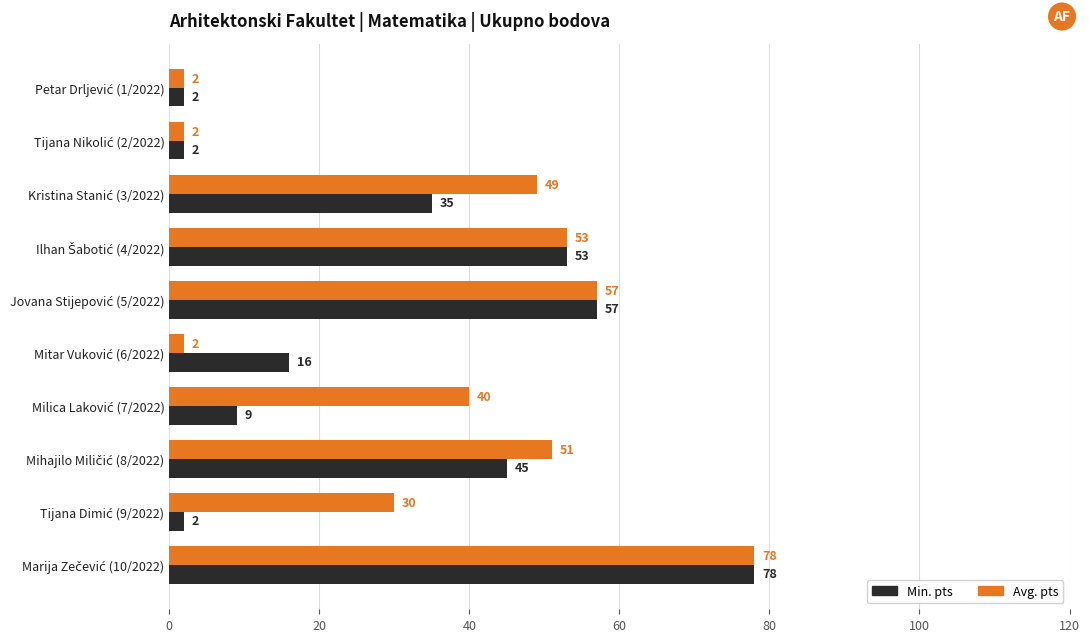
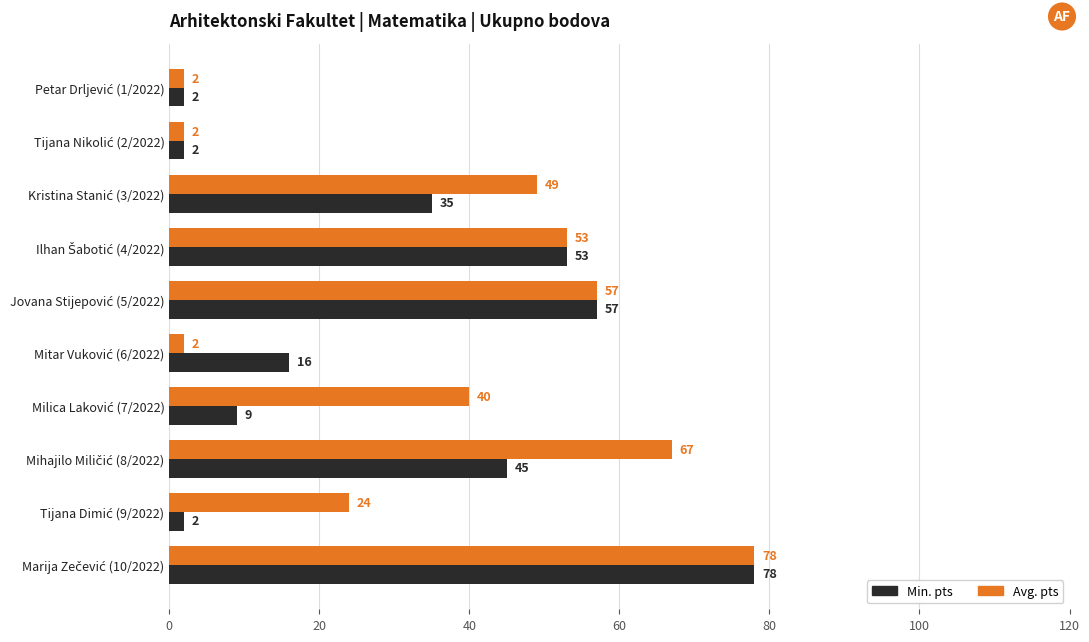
  {
    "Min. pts": {
      "Petar Drljević (1/2022)": 2,
      "Tijana Nikolić (2/2022)": 2,
      "Kristina Stanić (3/2022)": 35,
      "Ilhan Šabotić (4/2022)": 53,
      "Jovana Stijepović (5/2022)": 57,
      "Mitar Vuković (6/2022)": 16,
      "Milica Laković (7/2022)": 9,
      "Mihajilo Miličić (8/2022)": 45,
      "Tijana Dimić (9/2022)": 2,
      "Marija Zečević (10/2022)": 78
    },
    "Avg. pts": {
      "Petar Drljević (1/2022)": 2,
      "Tijana Nikolić (2/2022)": 2,
      "Kristina Stanić (3/2022)": 49,
      "Ilhan Šabotić (4/2022)": 53,
      "Jovana Stijepović (5/2022)": 57,
      "Mitar Vuković (6/2022)": 2,
      "Milica Laković (7/2022)": 40,
-     "Mihajilo Miličić (8/2022)": 51,
-     "Tijana Dimić (9/2022)": 30,
+     "Mihajilo Miličić (8/2022)": 67,
+     "Tijana Dimić (9/2022)": 24,
      "Marija Zečević (10/2022)": 78
    }
  }
